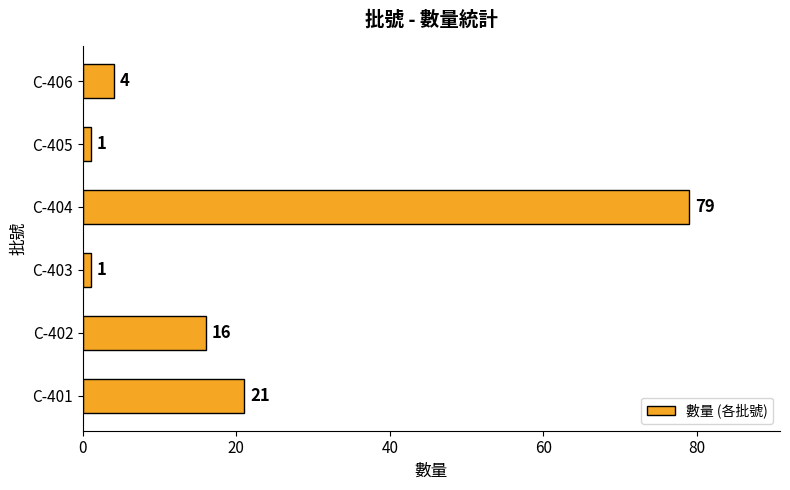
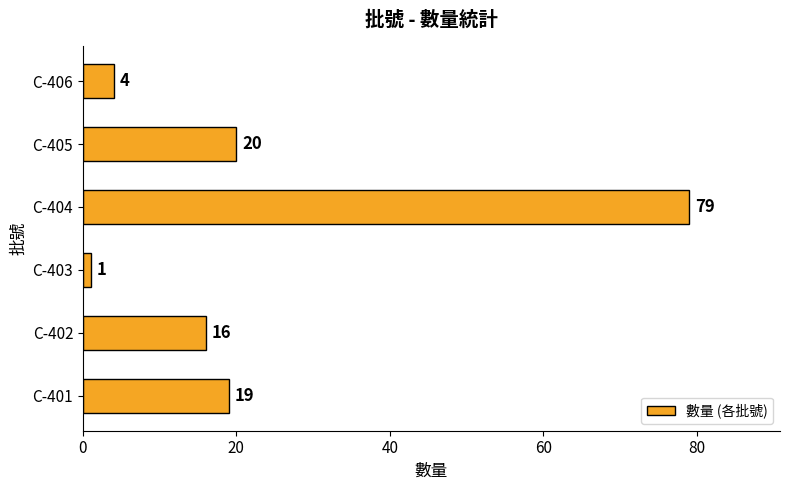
  {
    "C-406": 4,
-   "C-405": 1,
+   "C-405": 20,
    "C-404": 79,
    "C-403": 1,
    "C-402": 16,
-   "C-401": 21
+   "C-401": 19
  }
